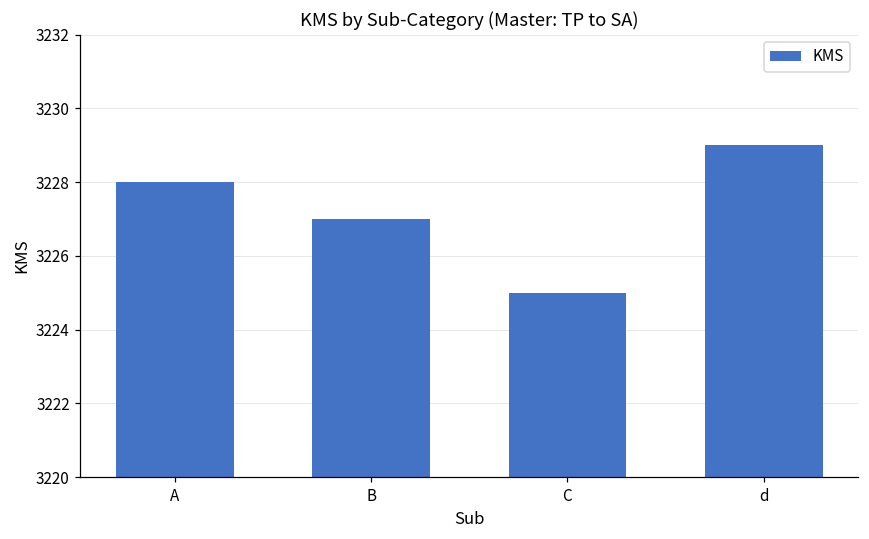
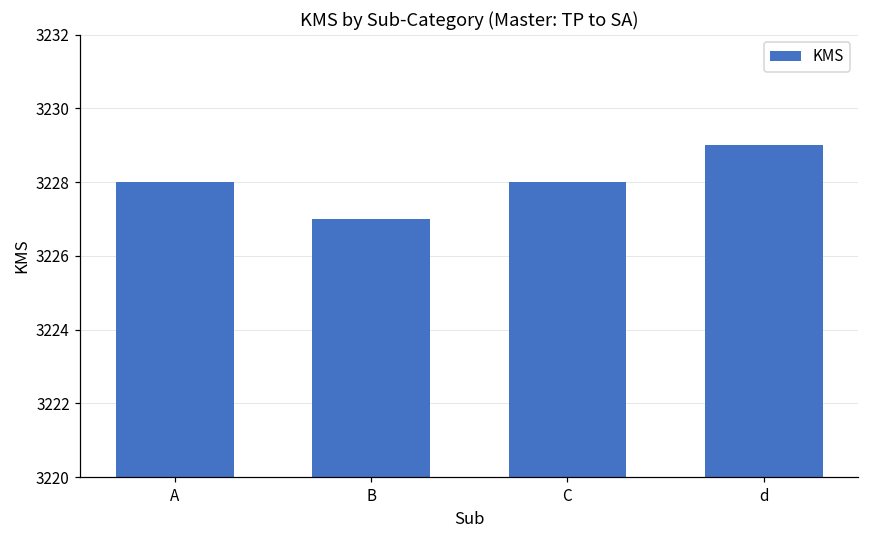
  {
    "A": 3228,
    "B": 3227,
-   "C": 3225,
+   "C": 3228,
    "d": 3229
  }
